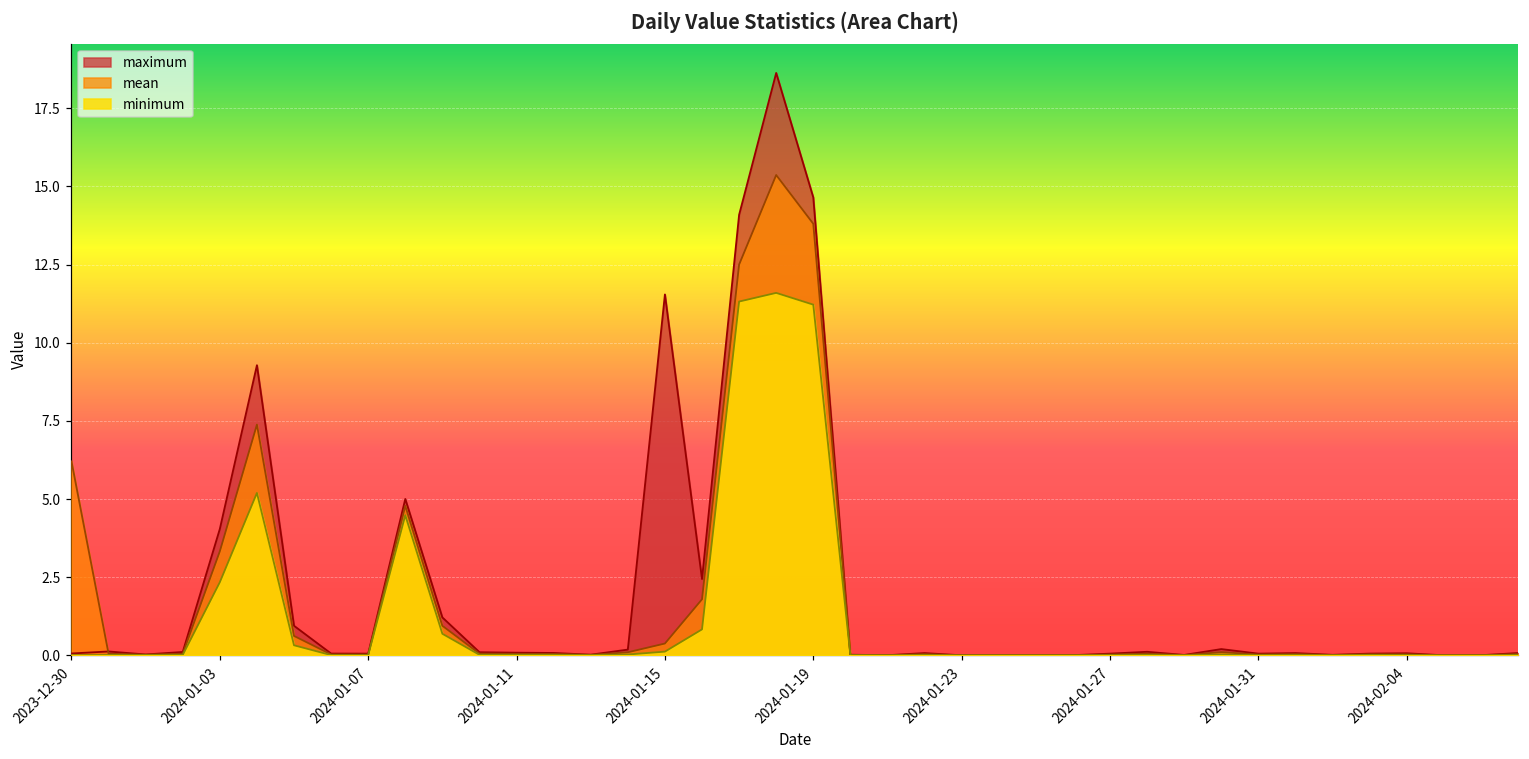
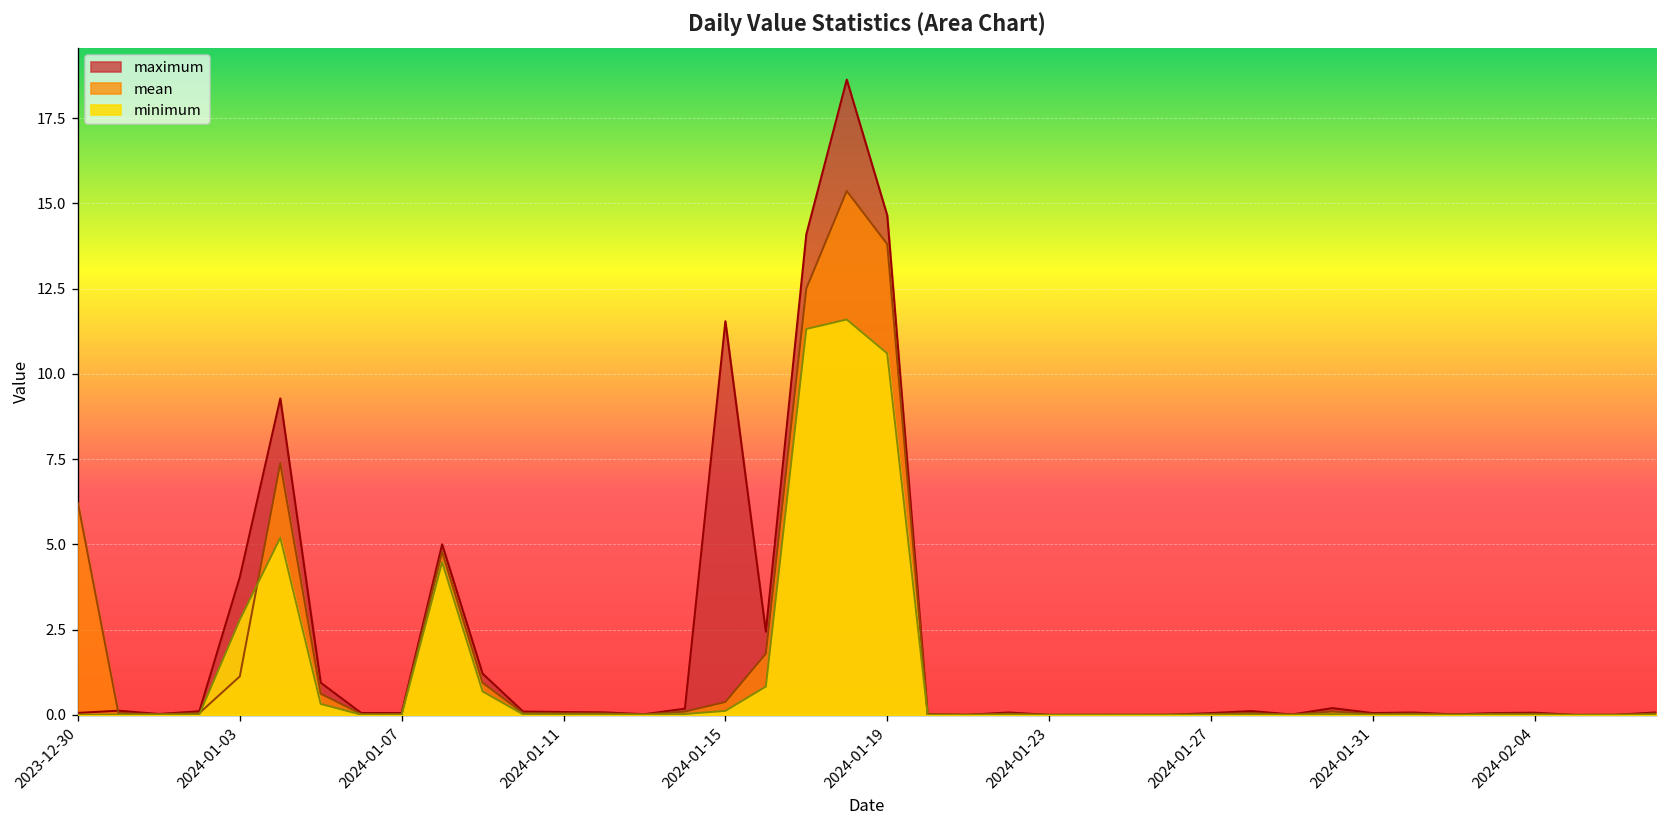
  {
    "maximum": {
      "2024-01-03": 4.0,
      "2024-01-15": 11.5,
      "2024-01-19": 14.6
    },
    "mean": {
      "2023-12-30": 6.2,
-     "2024-01-03": 3.3,
+     "2024-01-03": 1.1,
      "2024-01-15": 0.4,
      "2024-01-19": 13.8
    },
    "minimum": {
-     "2024-01-03": 2.3,
+     "2024-01-03": 2.8,
      "2024-01-15": 0.1,
-     "2024-01-19": 11.2
+     "2024-01-19": 10.6
    }
  }
